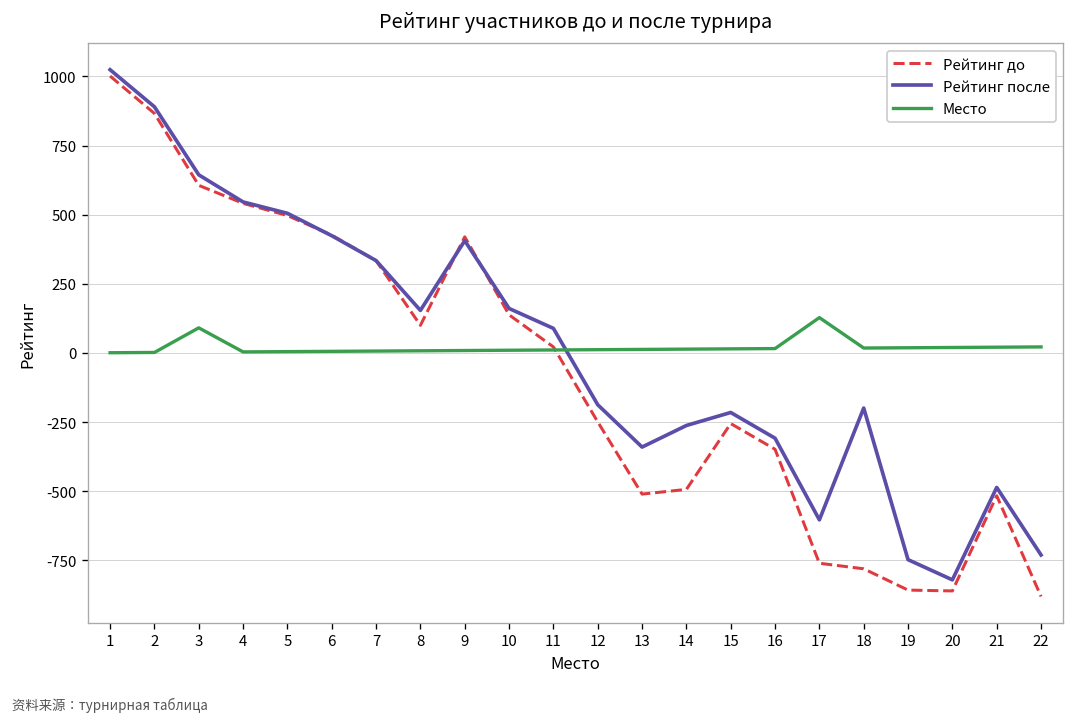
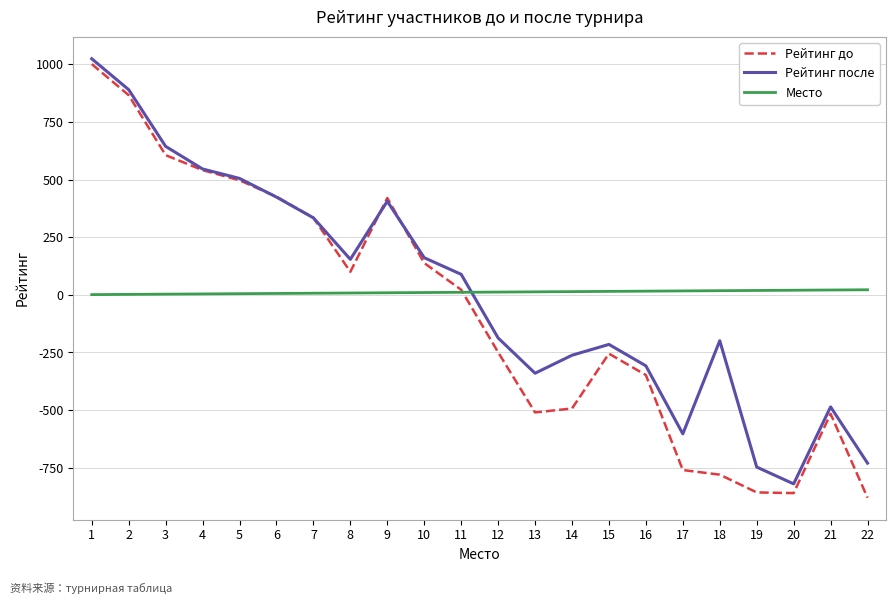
  {
    "Рейтинг до": {
      "1": 1000,
      "2": 870,
      "3": 610,
      "8": 100,
      "9": 420,
      "10": 140,
      "11": 20,
      "12": -250,
      "13": -510,
      "14": -490,
      "15": -260,
      "16": -350,
      "17": -760,
      "18": -780,
      "19": -860,
      "20": -860,
      "21": -520,
      "22": -880
    },
    "Рейтинг после": {
      "1": 1020,
      "2": 890,
      "3": 640,
      "8": 150,
      "9": 410,
      "10": 160,
      "11": 90,
      "12": -190,
      "13": -340,
      "14": -260,
      "15": -220,
      "16": -310,
      "17": -600,
      "18": -200,
      "19": -750,
      "20": -820,
      "21": -490,
      "22": -730
    },
    "Место": {
      "1": 0,
      "2": 0,
-     "3": 90,
+     "3": 0,
      "4": 0,
      "5": 10,
      "6": 10,
      "7": 10,
      "8": 10,
      "9": 10,
      "10": 10,
      "11": 10,
      "12": 10,
      "13": 10,
      "14": 10,
      "15": 20,
      "16": 20,
-     "17": 130,
+     "17": 20,
      "18": 20,
      "19": 20,
      "20": 20,
      "21": 20,
      "22": 20
    }
  }
